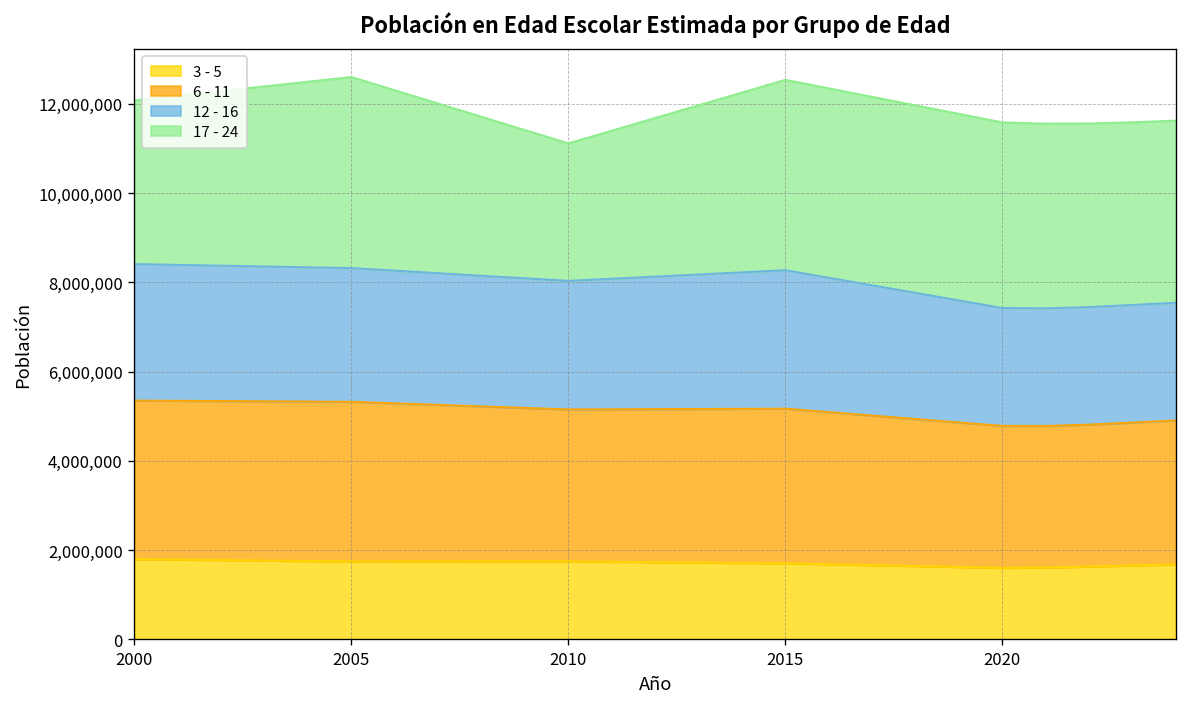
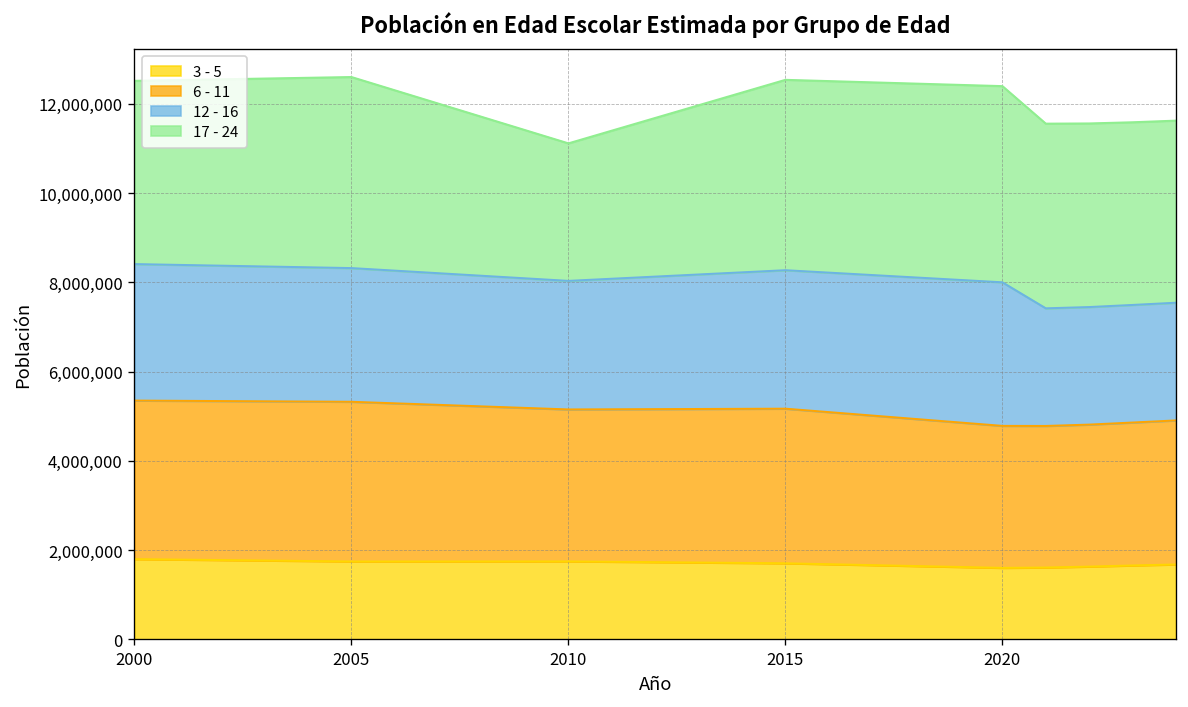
  {
    "12 - 16": {
      "2000": "3,100,000",
      "2005": "3,000,000",
      "2010": "2,900,000",
      "2015": "3,100,000",
-     "2020": "2,600,000"
+     "2020": "3,200,000"
    },
    "17 - 24": {
-     "2000": "3,700,000",
+     "2000": "4,100,000",
      "2005": "4,300,000",
      "2010": "3,100,000",
      "2015": "4,300,000",
-     "2020": "4,200,000"
+     "2020": "4,400,000"
    }
  }
